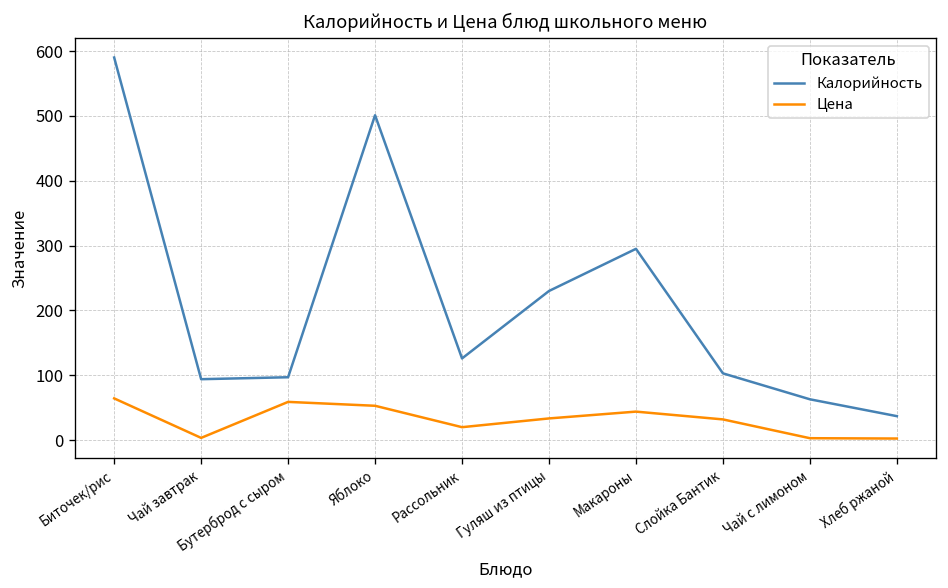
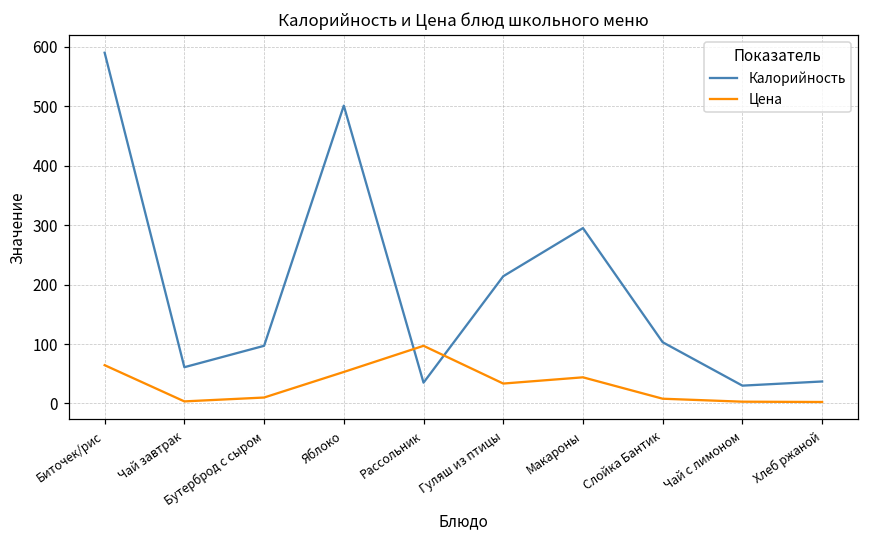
  {
    "Калорийность": {
      "Биточек/рис": 590,
-     "Чай завтрак": 90,
+     "Чай завтрак": 60,
      "Бутерброд с сыром": 100,
      "Яблоко": 500,
-     "Рассольник": 130,
-     "Гуляш из птицы": 230,
+     "Рассольник": 40,
+     "Гуляш из птицы": 210,
      "Макароны": 300,
      "Слойка Бантик": 100,
-     "Чай с лимоном": 60,
+     "Чай с лимоном": 30,
      "Хлеб ржаной": 40
    },
    "Цена": {
      "Биточек/рис": 60,
      "Чай завтрак": 0,
-     "Бутерброд с сыром": 60,
+     "Бутерброд с сыром": 10,
      "Яблоко": 50,
-     "Рассольник": 20,
+     "Рассольник": 100,
      "Гуляш из птицы": 30,
      "Макароны": 40,
-     "Слойка Бантик": 30,
+     "Слойка Бантик": 10,
      "Чай с лимоном": 0,
      "Хлеб ржаной": 0
    }
  }
